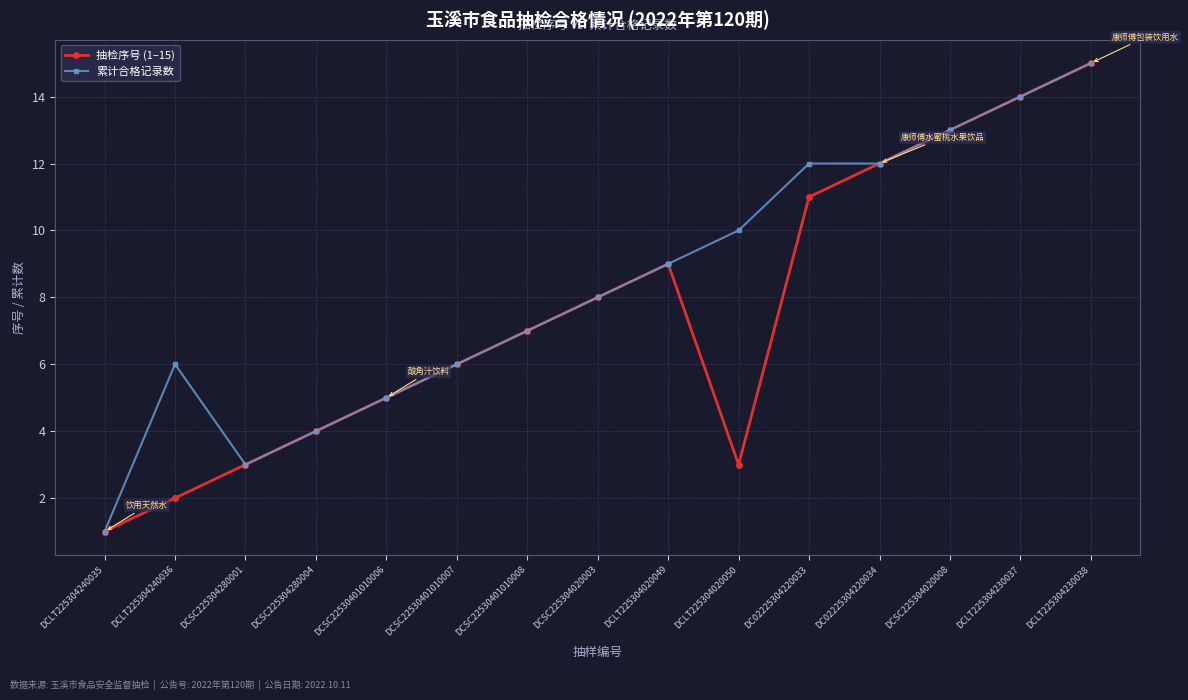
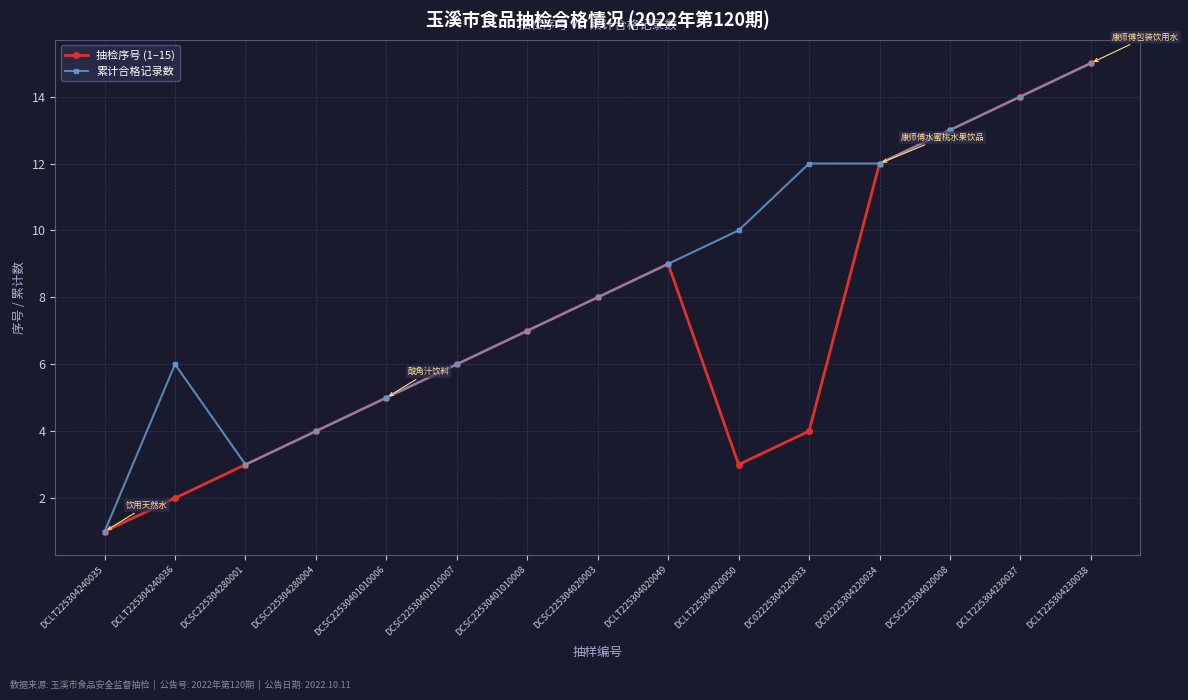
  {
    "抽检序号 (1–15)": {
      "DCLT225304240036": 2,
      "DCLT225304020050": 3,
-     "DC02225304220033": 11
+     "DC02225304220033": 4
    },
    "累计合格记录数": {
      "DCLT225304240036": 6,
      "DCLT225304020050": 10,
      "DC02225304220033": 12
    }
  }
